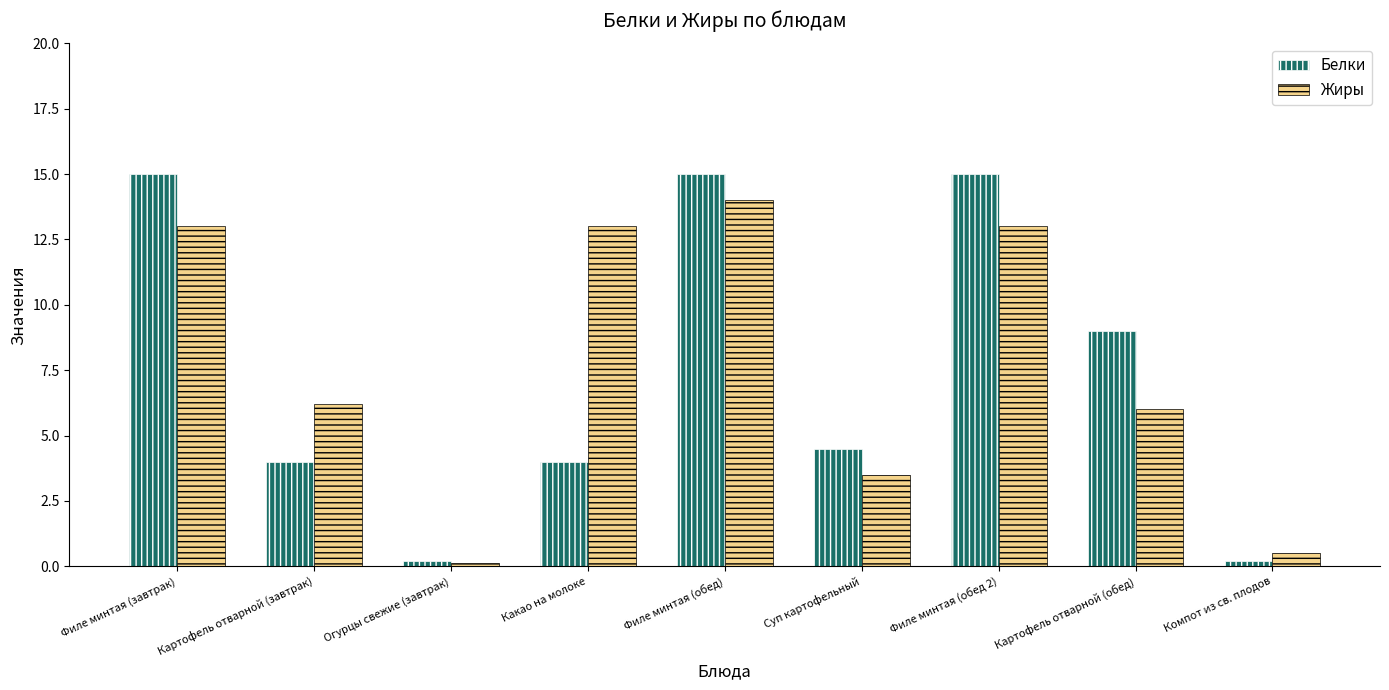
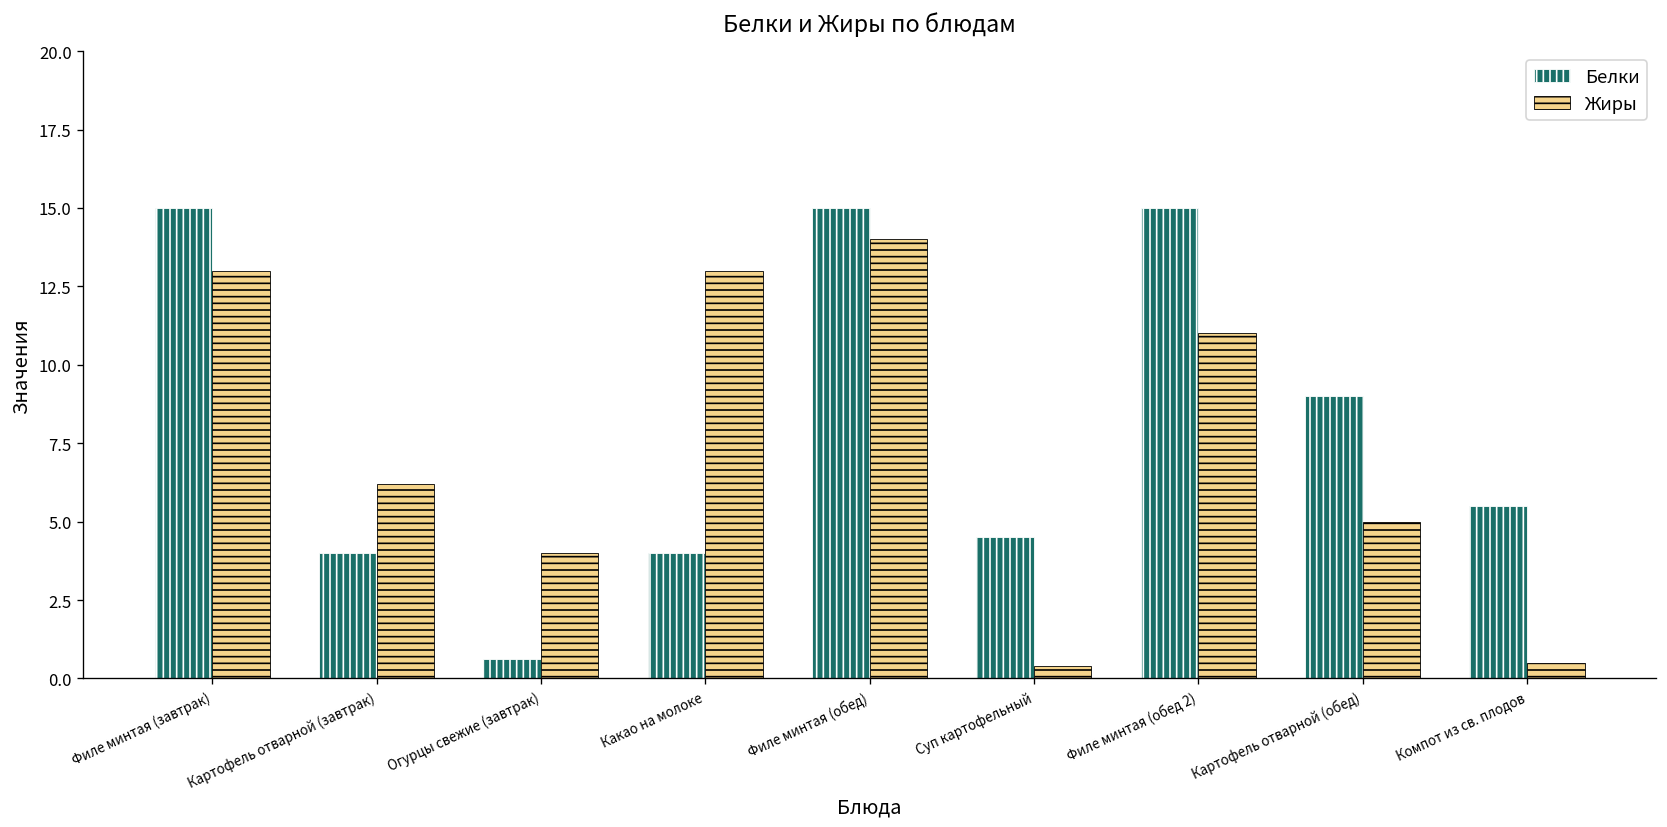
  {
    "Белки": {
      "Филе минтая (завтрак)": 15.0,
      "Картофель отварной (завтрак)": 4.0,
-     "Огурцы свежие (завтрак)": 0.2,
+     "Огурцы свежие (завтрак)": 0.6,
      "Какао на молоке": 4.0,
      "Филе минтая (обед)": 15.0,
      "Суп картофельный": 4.5,
      "Филе минтая (обед 2)": 15.0,
      "Картофель отварной (обед)": 9.0,
-     "Компот из св. плодов": 0.2
+     "Компот из св. плодов": 5.5
    },
    "Жиры": {
      "Филе минтая (завтрак)": 13.0,
      "Картофель отварной (завтрак)": 6.2,
-     "Огурцы свежие (завтрак)": 0.1,
+     "Огурцы свежие (завтрак)": 4.0,
      "Какао на молоке": 13.0,
      "Филе минтая (обед)": 14.0,
-     "Суп картофельный": 3.5,
-     "Филе минтая (обед 2)": 13,
-     "Картофель отварной (обед)": 6,
+     "Суп картофельный": 0.4,
+     "Филе минтая (обед 2)": 11,
+     "Картофель отварной (обед)": 5,
      "Компот из св. плодов": 0.5
    }
  }
